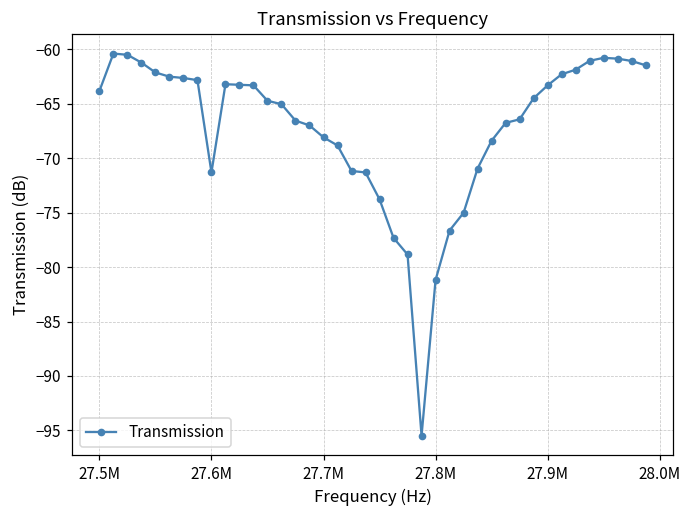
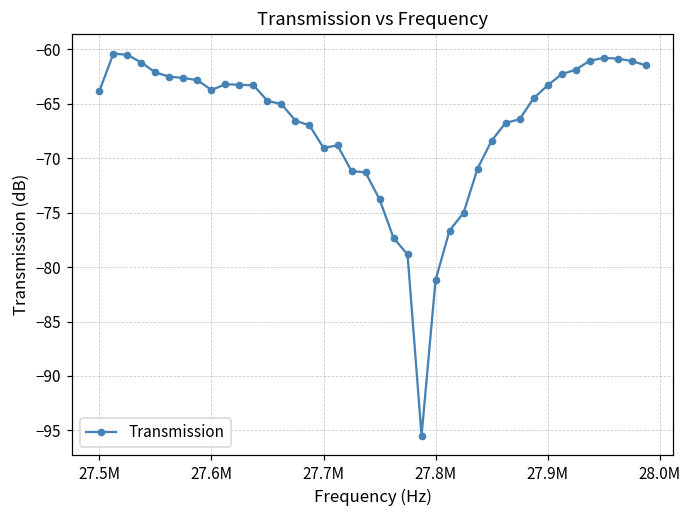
  {
    "27.5M": -64,
-   "27.6M": -71,
-   "27.7M": -68,
+   "27.6M": -64,
+   "27.7M": -69,
    "27.8M": -81,
    "27.9M": -63
  }
